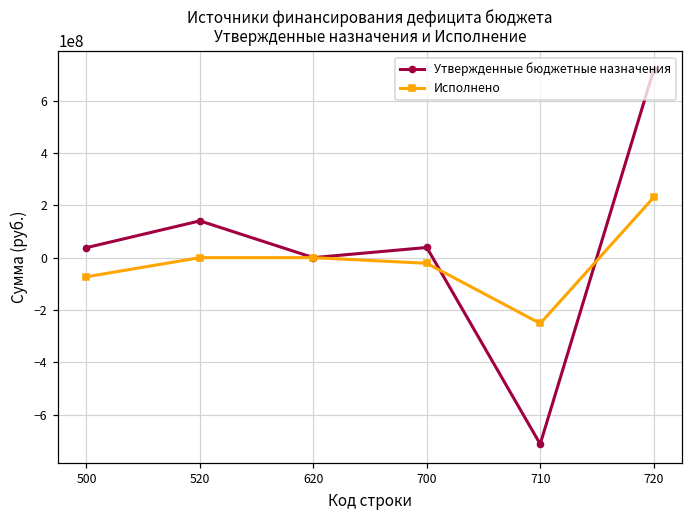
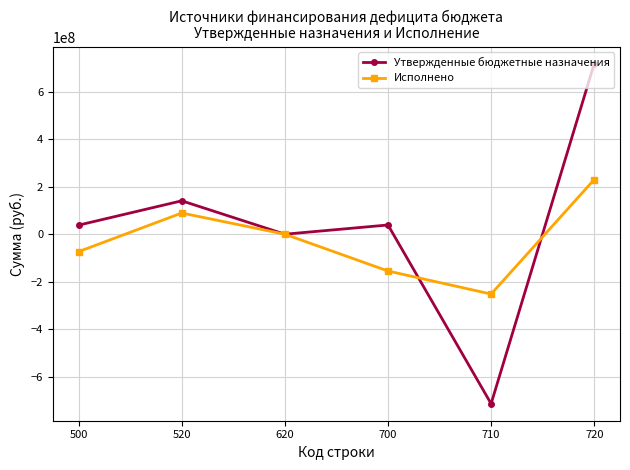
  {
    "Утвержденные бюджетные назначения": {
      "500": 40000000,
      "520": 140000000,
      "700": 40000000,
      "710": -710000000
    },
    "Исполнено": {
      "500": -70000000,
-     "520": 0,
-     "700": -20000000,
+     "520": 90000000,
+     "700": -150000000,
      "710": -250000000,
      "720": 230000000
    }
  }
